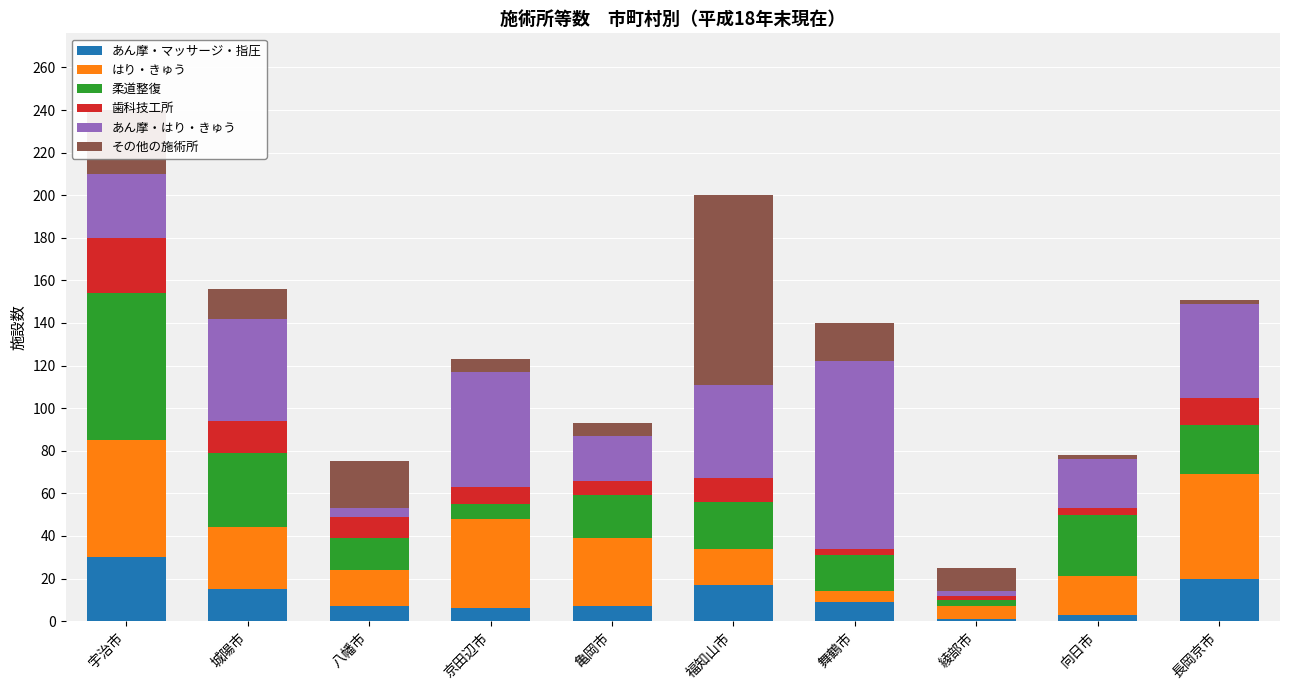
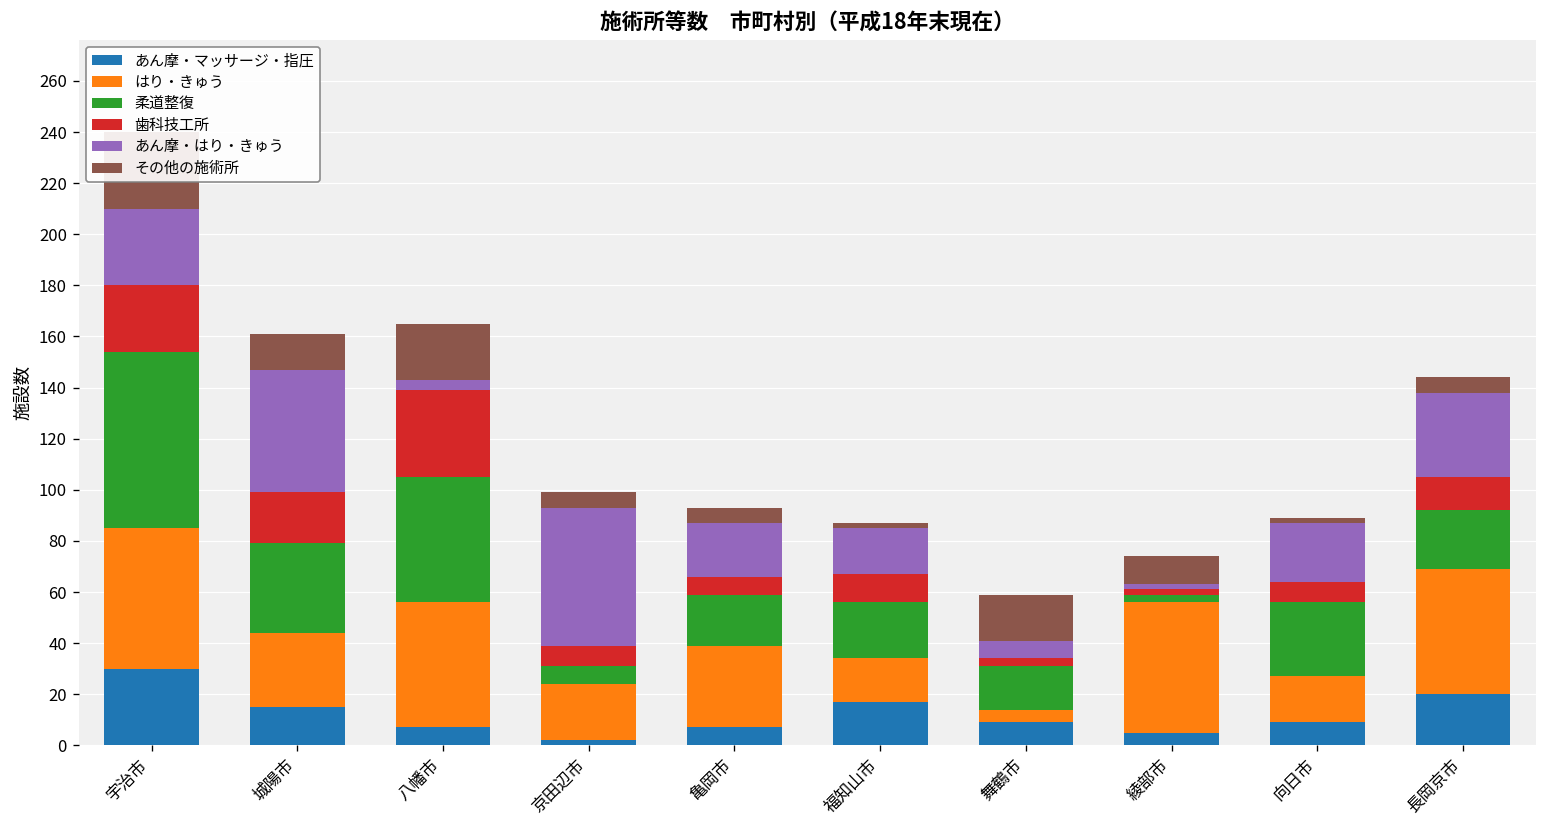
  {
    "あん摩・マッサージ・指圧": {
      "宇治市": 30,
      "城陽市": 15,
      "八幡市": 7,
-     "京田辺市": 6,
+     "京田辺市": 2,
      "亀岡市": 7,
      "福知山市": 17,
      "舞鶴市": 9,
-     "綾部市": 1,
-     "向日市": 3,
+     "綾部市": 5,
+     "向日市": 9,
      "長岡京市": 20
    },
    "はり・きゅう": {
      "宇治市": 55,
      "城陽市": 29,
-     "八幡市": 17,
-     "京田辺市": 42,
+     "八幡市": 49,
+     "京田辺市": 22,
      "亀岡市": 32,
      "福知山市": 17,
      "舞鶴市": 5,
-     "綾部市": 6,
+     "綾部市": 51,
      "向日市": 18,
      "長岡京市": 49
    },
    "柔道整復": {
      "宇治市": 69,
      "城陽市": 35,
-     "八幡市": 15,
+     "八幡市": 49,
      "京田辺市": 7,
      "亀岡市": 20,
      "福知山市": 22,
      "舞鶴市": 17,
      "綾部市": 3,
      "向日市": 29,
      "長岡京市": 23
    },
    "歯科技工所": {
      "宇治市": 26,
-     "城陽市": 15,
-     "八幡市": 10,
+     "城陽市": 20,
+     "八幡市": 34,
      "京田辺市": 8,
      "亀岡市": 7,
      "福知山市": 11,
      "舞鶴市": 3,
      "綾部市": 2,
-     "向日市": 3,
+     "向日市": 8,
      "長岡京市": 13
    },
    "あん摩・はり・きゅう": {
      "宇治市": 30,
      "城陽市": 48,
      "八幡市": 4,
      "京田辺市": 54,
      "亀岡市": 21,
-     "福知山市": 44,
-     "舞鶴市": 88,
+     "福知山市": 18,
+     "舞鶴市": 7,
      "綾部市": 2,
      "向日市": 23,
-     "長岡京市": 44
+     "長岡京市": 33
    },
    "その他の施術所": {
      "城陽市": 14,
      "八幡市": 22,
      "京田辺市": 6,
      "亀岡市": 6,
-     "福知山市": 89,
+     "福知山市": 2,
      "舞鶴市": 18,
      "綾部市": 11,
      "向日市": 2,
-     "長岡京市": 2
+     "長岡京市": 6
    }
  }
